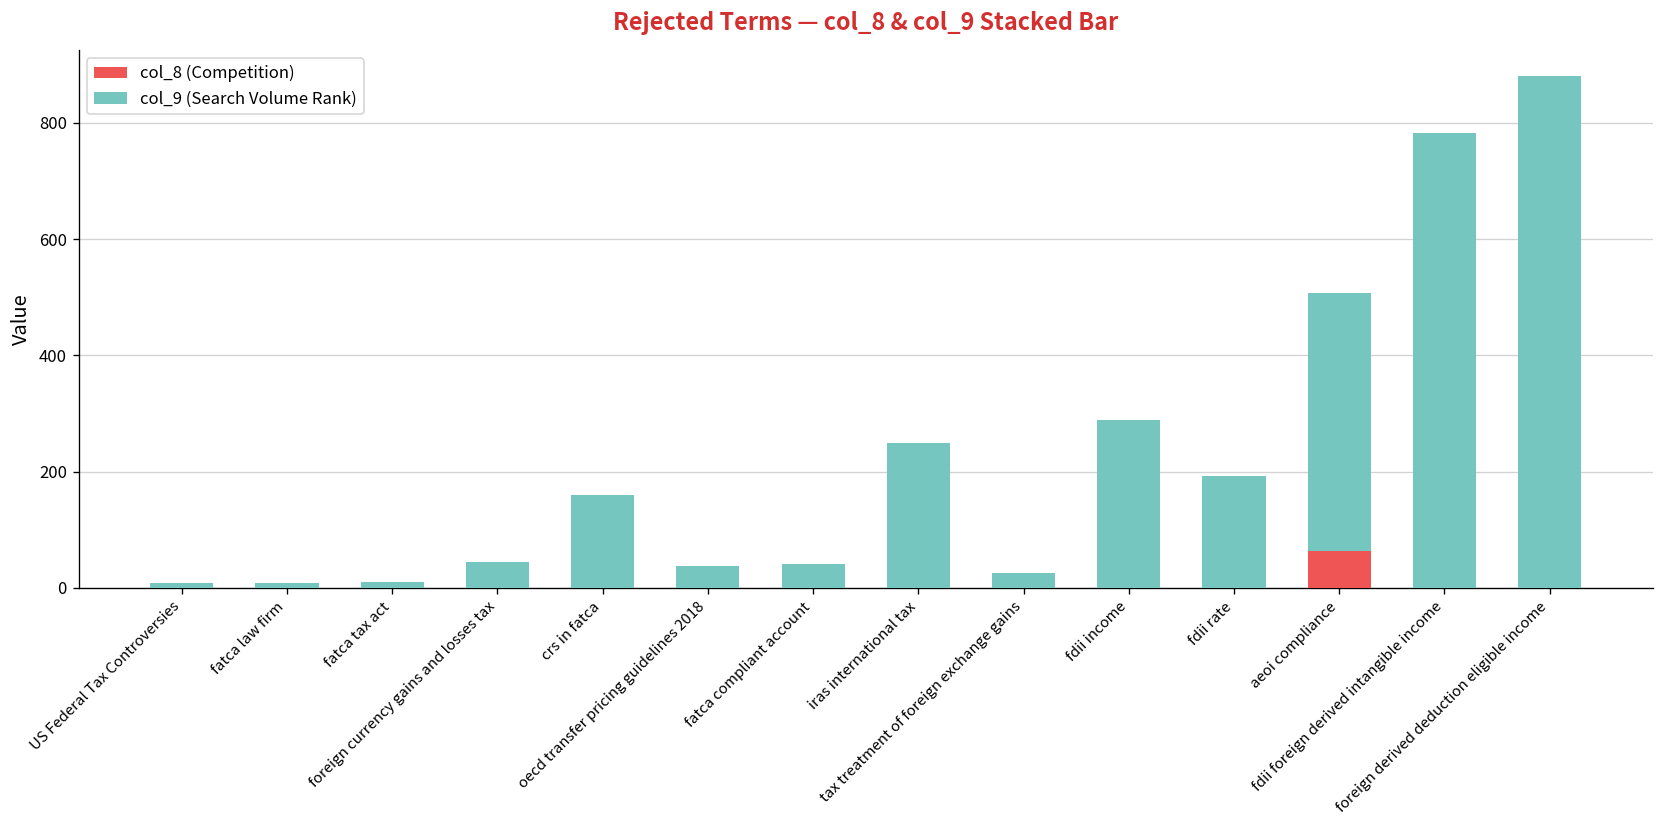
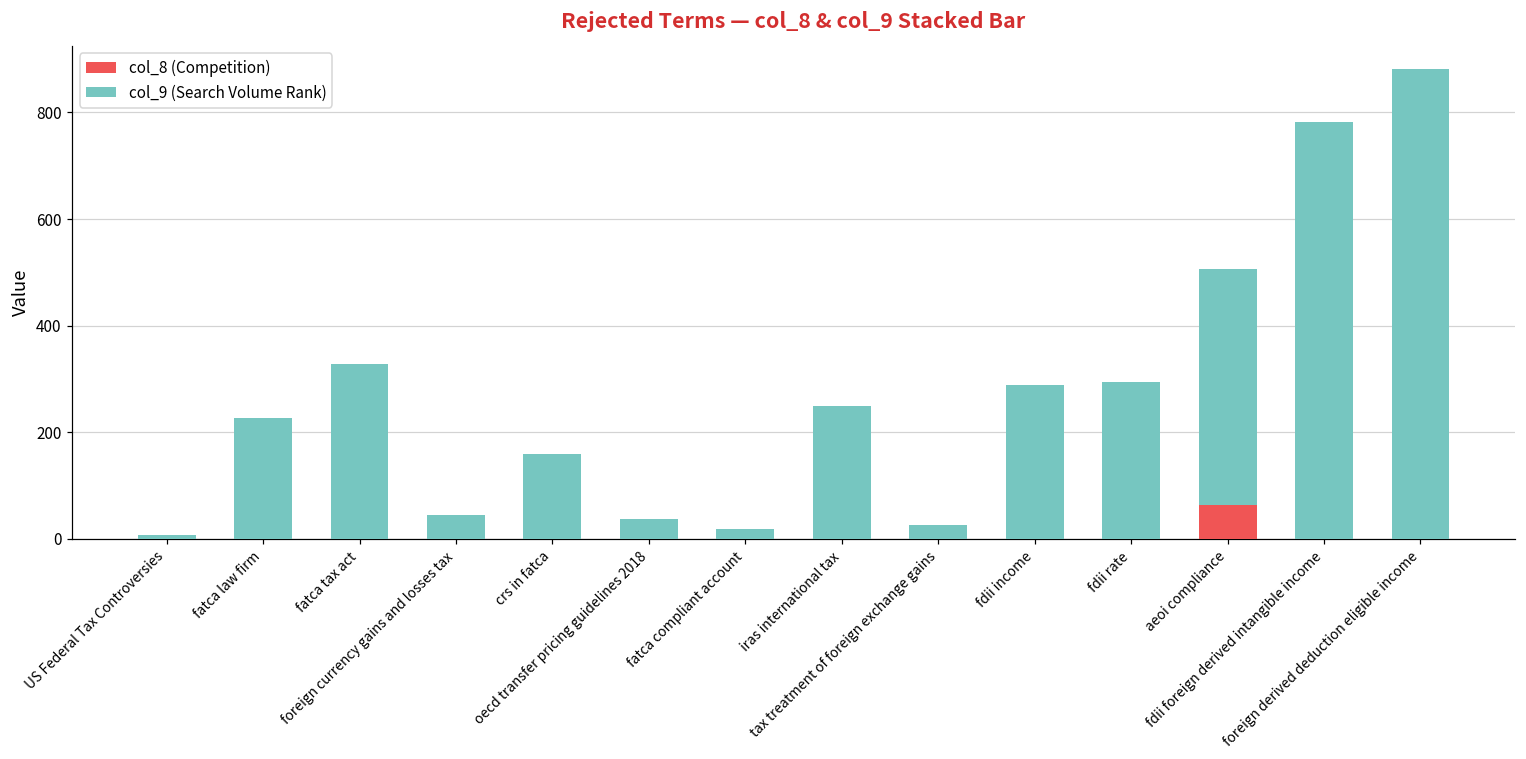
  {
    "col_8 (Competition)": {
      "US Federal Tax Controversies": 0,
      "fatca law firm": 0,
      "fatca tax act": 0,
      "foreign currency gains and losses tax": 0,
      "crs in fatca": 0,
      "oecd transfer pricing guidelines 2018": 0,
      "fatca compliant account": 0,
      "iras international tax": 0,
      "tax treatment of foreign exchange gains": 0,
      "fdii income": 0,
      "fdii rate": 0,
      "aeoi compliance": 60,
      "fdii foreign derived intangible income": 0,
      "foreign derived deduction eligible income": 0
    },
    "col_9 (Search Volume Rank)": {
      "US Federal Tax Controversies": 10,
-     "fatca law firm": 10,
-     "fatca tax act": 10,
+     "fatca law firm": 230,
+     "fatca tax act": 330,
      "foreign currency gains and losses tax": 50,
      "crs in fatca": 160,
      "oecd transfer pricing guidelines 2018": 40,
-     "fatca compliant account": 40,
+     "fatca compliant account": 20,
      "iras international tax": 250,
      "tax treatment of foreign exchange gains": 30,
      "fdii income": 290,
-     "fdii rate": 190,
+     "fdii rate": 300,
      "aeoi compliance": 440,
      "fdii foreign derived intangible income": 780,
      "foreign derived deduction eligible income": 880
    }
  }
